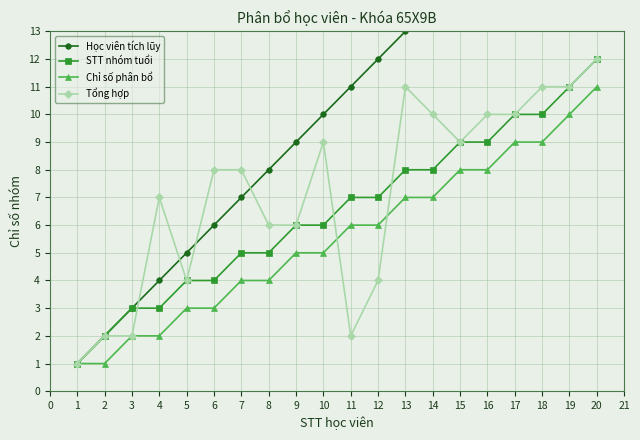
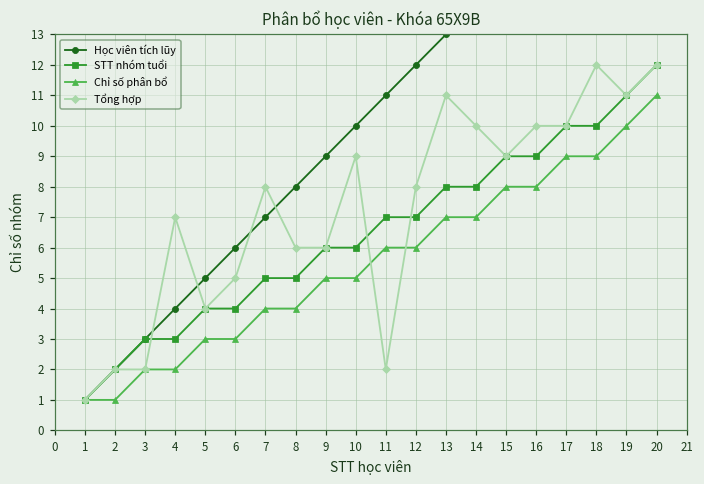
  {
    "Tổng hợp": {
      "4": 7,
-     "6": 8,
+     "6": 5,
      "7": 8,
      "8": 6,
      "10": 9,
      "11": 2,
-     "12": 4,
+     "12": 8,
      "13": 11,
      "14": 10,
      "16": 10,
-     "18": 11
+     "18": 12
    }
  }
